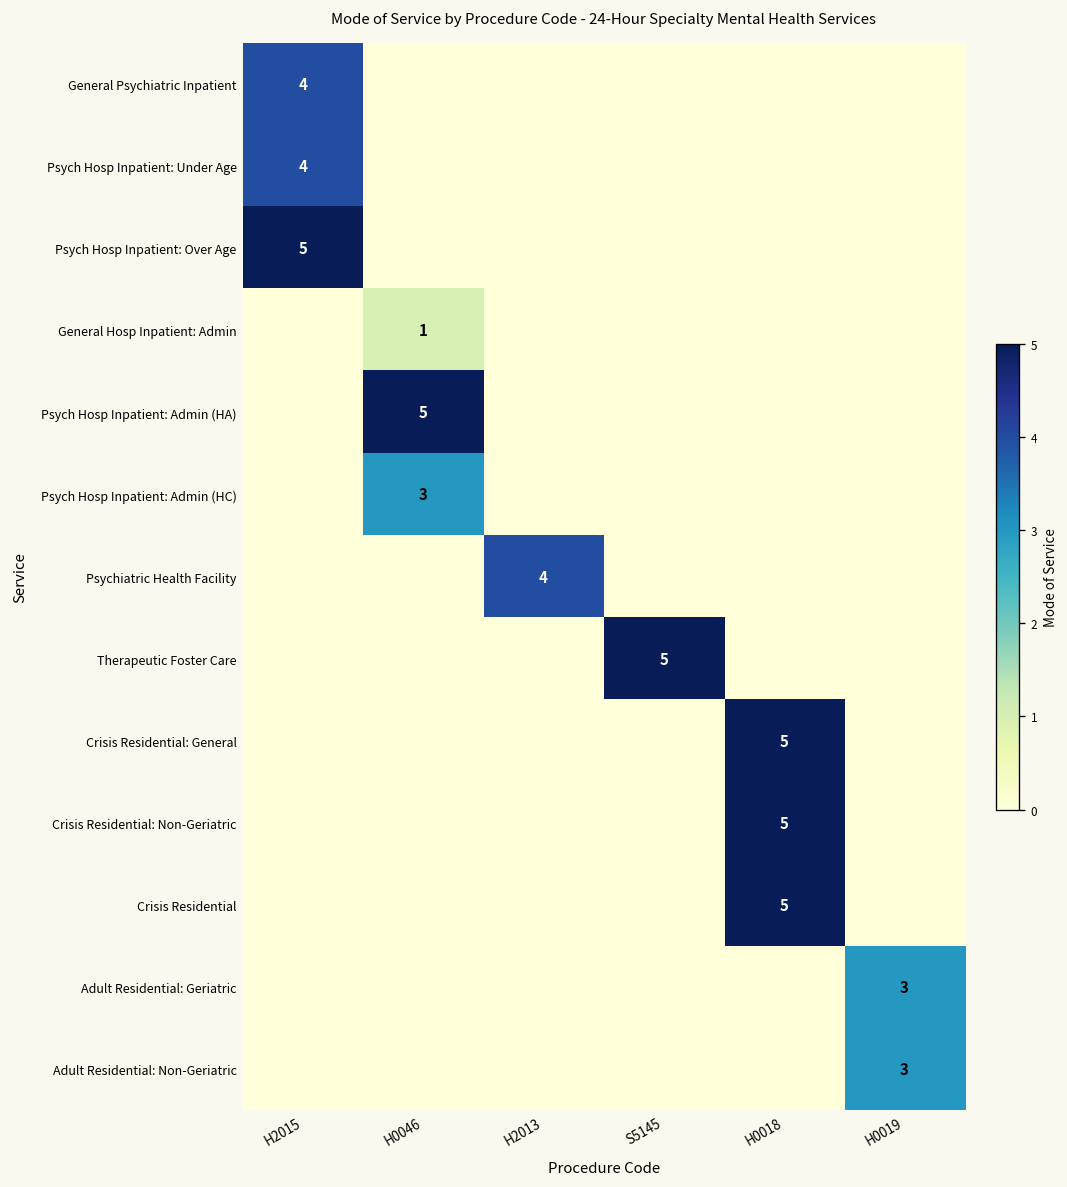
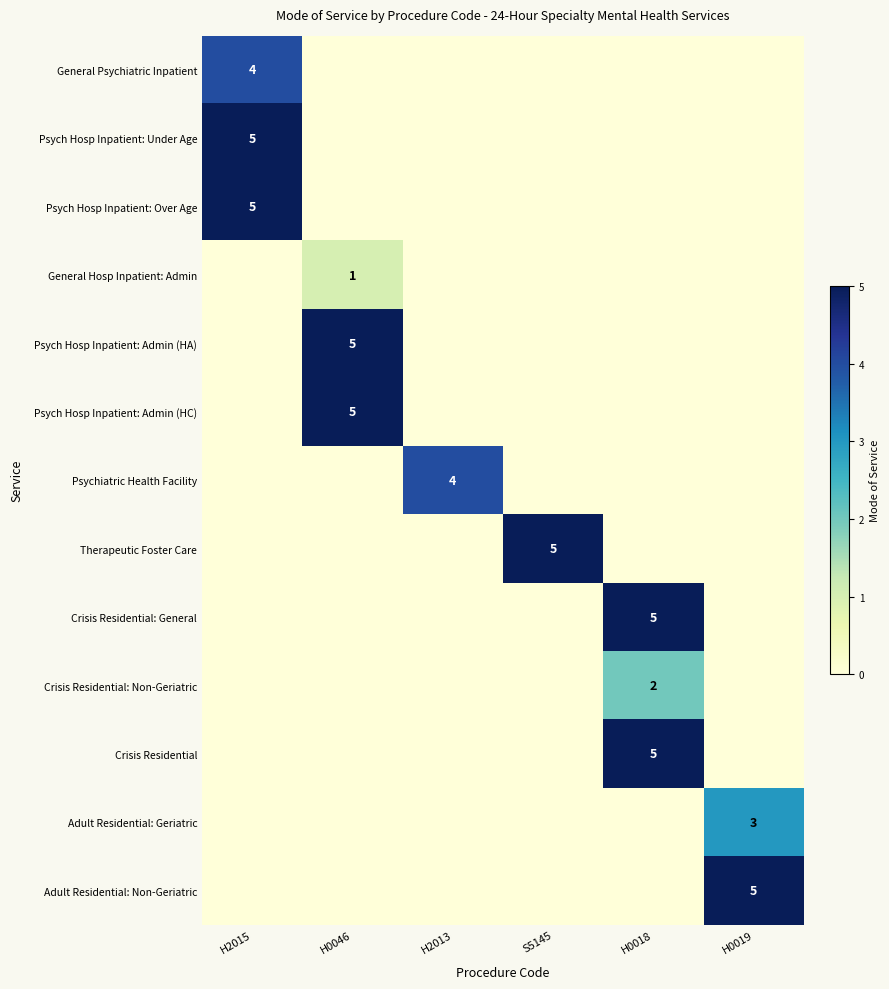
  {
    "General Psychiatric Inpatient": {
      "H2015": 4
    },
    "Psych Hosp Inpatient: Under Age": {
-     "H2015": 4
+     "H2015": 5
    },
    "Psych Hosp Inpatient: Over Age": {
      "H2015": 5
    },
    "General Hosp Inpatient: Admin": {
      "H0046": 1
    },
    "Psych Hosp Inpatient: Admin (HA)": {
      "H0046": 5
    },
    "Psych Hosp Inpatient: Admin (HC)": {
-     "H0046": 3
+     "H0046": 5
    },
    "Psychiatric Health Facility": {
      "H2013": 4
    },
    "Therapeutic Foster Care": {
      "S5145": 5
    },
    "Crisis Residential: General": {
      "H0018": 5
    },
    "Crisis Residential: Non-Geriatric": {
-     "H0018": 5
+     "H0018": 2
    },
    "Crisis Residential": {
      "H0018": 5
    },
    "Adult Residential: Geriatric": {
      "H0019": 3
    },
    "Adult Residential: Non-Geriatric": {
-     "H0019": 3
+     "H0019": 5
    }
  }
